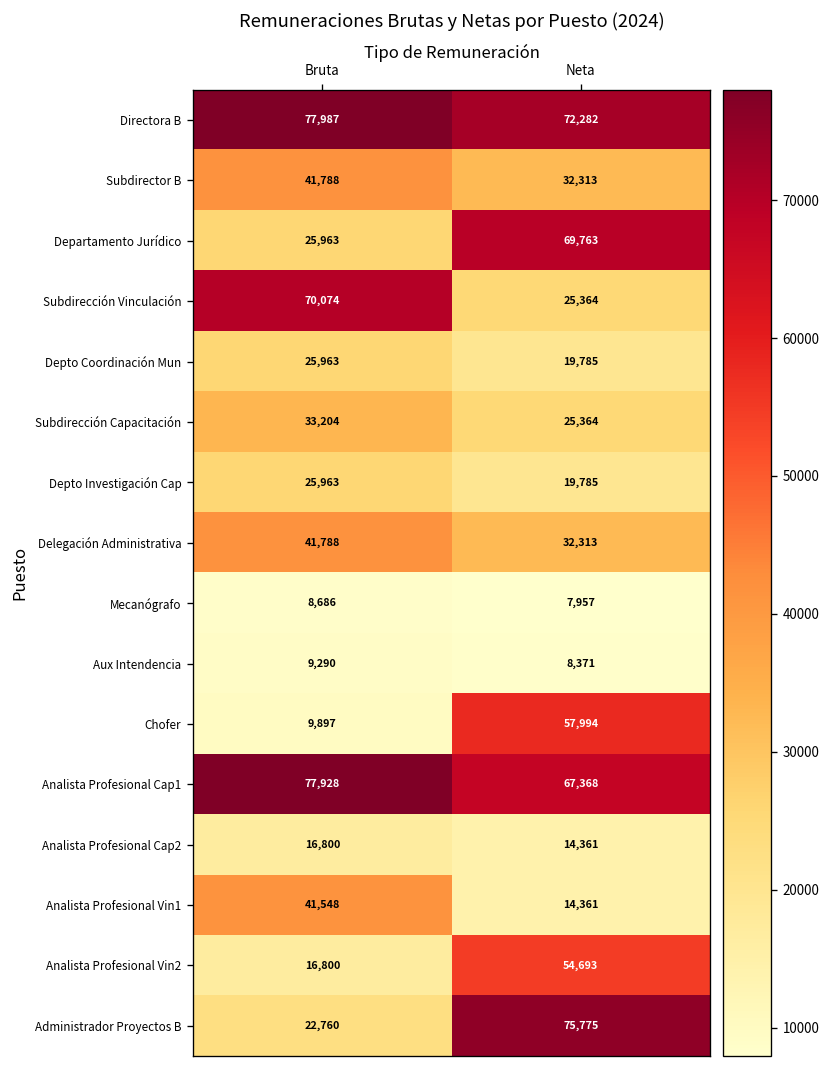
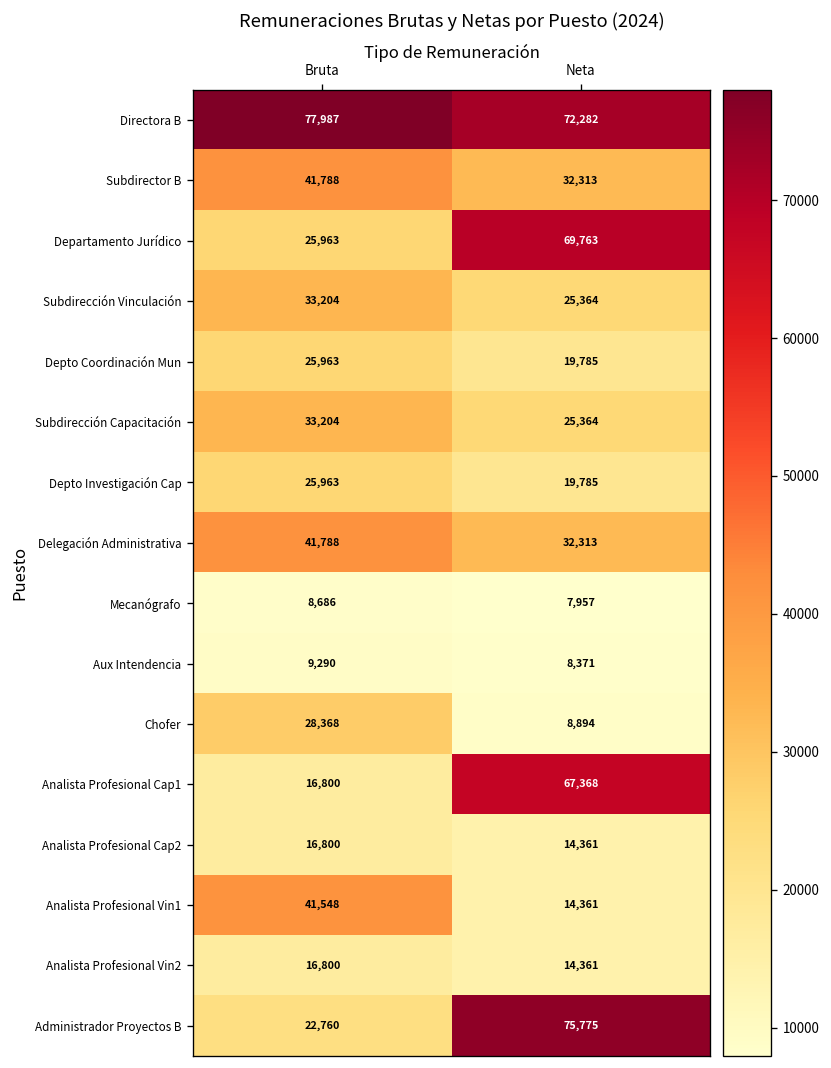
  {
    "Directora B": {
      "Bruta": "77,987",
      "Neta": "72,282"
    },
    "Subdirector B": {
      "Bruta": "41,788",
      "Neta": "32,313"
    },
    "Departamento Jurídico": {
      "Bruta": "25,963",
      "Neta": "69,763"
    },
    "Subdirección Vinculación": {
-     "Bruta": "70,074",
+     "Bruta": "33,204",
      "Neta": "25,364"
    },
    "Depto Coordinación Mun": {
      "Bruta": "25,963",
      "Neta": "19,785"
    },
    "Subdirección Capacitación": {
      "Bruta": "33,204",
      "Neta": "25,364"
    },
    "Depto Investigación Cap": {
      "Bruta": "25,963",
      "Neta": "19,785"
    },
    "Delegación Administrativa": {
      "Bruta": "41,788",
      "Neta": "32,313"
    },
    "Mecanógrafo": {
      "Bruta": "8,686",
      "Neta": "7,957"
    },
    "Aux Intendencia": {
      "Bruta": "9,290",
      "Neta": "8,371"
    },
    "Chofer": {
-     "Bruta": "9,897",
-     "Neta": "57,994"
+     "Bruta": "28,368",
+     "Neta": "8,894"
    },
    "Analista Profesional Cap1": {
-     "Bruta": "77,928",
+     "Bruta": "16,800",
      "Neta": "67,368"
    },
    "Analista Profesional Cap2": {
      "Bruta": "16,800",
      "Neta": "14,361"
    },
    "Analista Profesional Vin1": {
      "Bruta": "41,548",
      "Neta": "14,361"
    },
    "Analista Profesional Vin2": {
      "Bruta": "16,800",
-     "Neta": "54,693"
+     "Neta": "14,361"
    },
    "Administrador Proyectos B": {
      "Bruta": "22,760",
      "Neta": "75,775"
    }
  }
